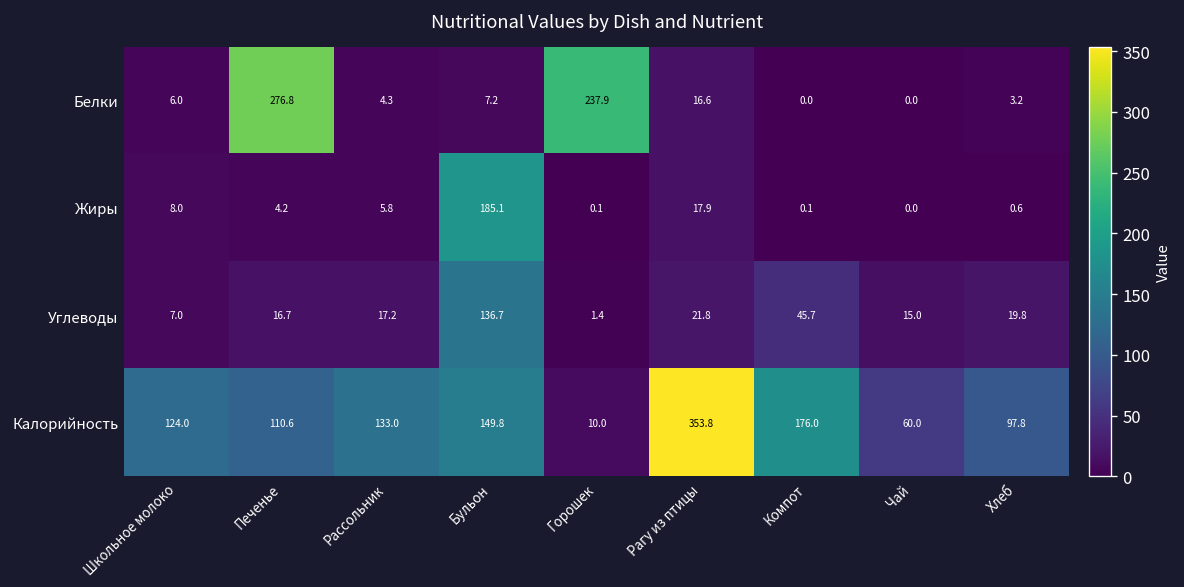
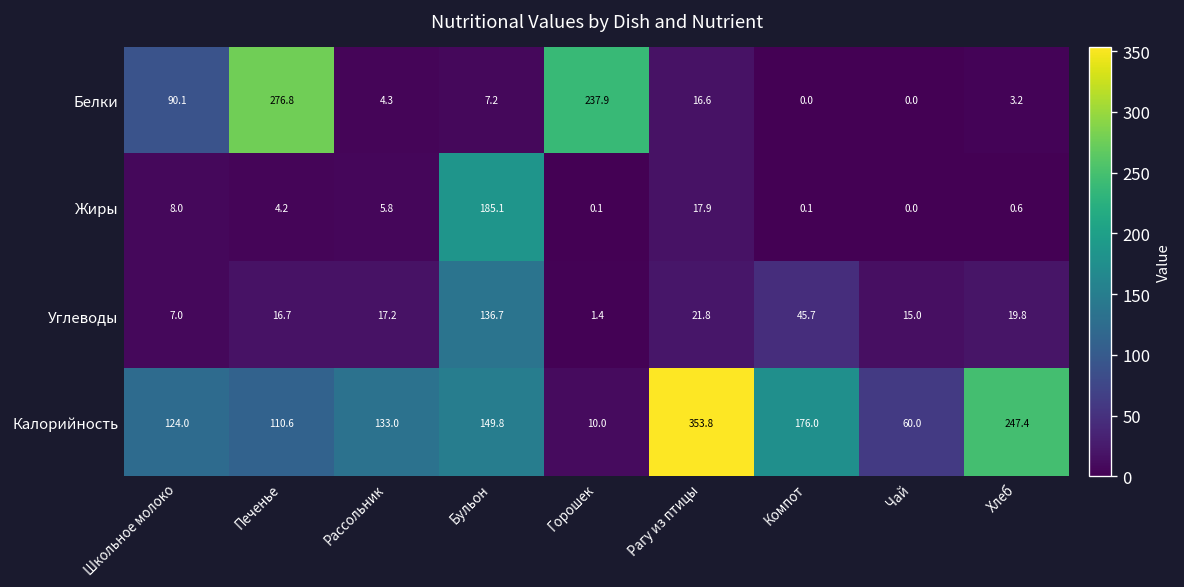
  {
    "Белки": {
-     "Школьное молоко": 6.0,
+     "Школьное молоко": 90.1,
      "Печенье": 276.8,
      "Рассольник": 4.3,
      "Бульон": 7.2,
      "Горошек": 237.9,
      "Рагу из птицы": 16.6,
      "Компот": 0.0,
      "Чай": 0.0,
      "Хлеб": 3.2
    },
    "Жиры": {
      "Школьное молоко": 8.0,
      "Печенье": 4.2,
      "Рассольник": 5.8,
      "Бульон": 185.1,
      "Горошек": 0.1,
      "Рагу из птицы": 17.9,
      "Компот": 0.1,
      "Чай": 0.0,
      "Хлеб": 0.6
    },
    "Углеводы": {
      "Школьное молоко": 7.0,
      "Печенье": 16.7,
      "Рассольник": 17.2,
      "Бульон": 136.7,
      "Горошек": 1.4,
      "Рагу из птицы": 21.8,
      "Компот": 45.7,
      "Чай": 15.0,
      "Хлеб": 19.8
    },
    "Калорийность": {
      "Школьное молоко": 124.0,
      "Печенье": 110.6,
      "Рассольник": 133.0,
      "Бульон": 149.8,
      "Горошек": 10.0,
      "Рагу из птицы": 353.8,
      "Компот": 176.0,
      "Чай": 60.0,
-     "Хлеб": 97.8
+     "Хлеб": 247.4
    }
  }
